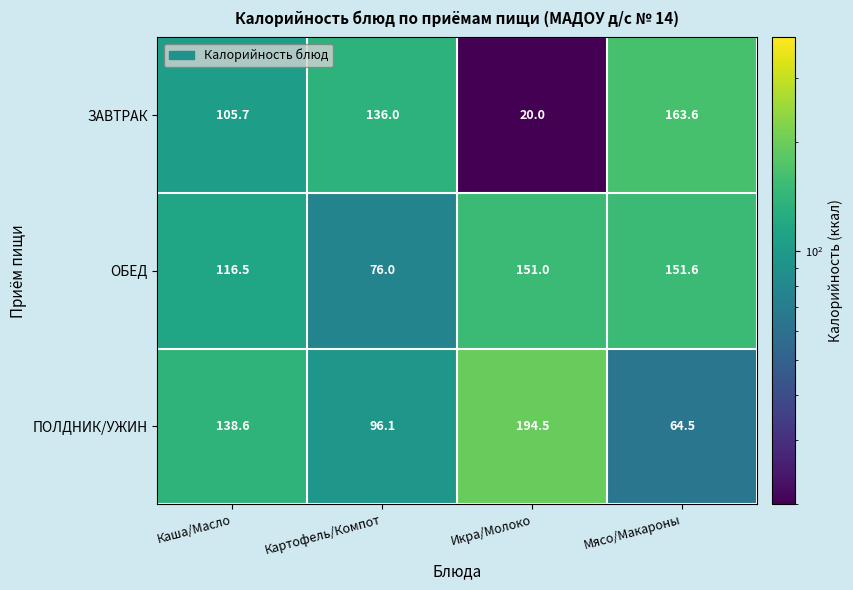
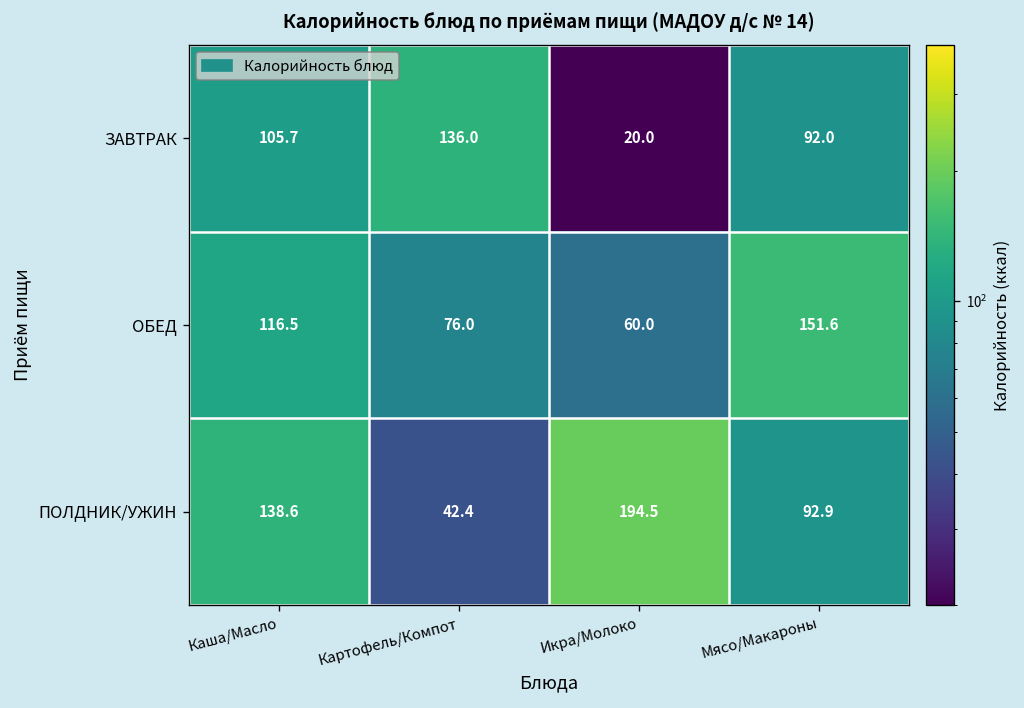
  {
    "ЗАВТРАК": {
      "Каша/Масло": 105.7,
      "Картофель/Компот": 136.0,
      "Икра/Молоко": 20.0,
-     "Мясо/Макароны": 163.6
+     "Мясо/Макароны": 92.0
    },
    "ОБЕД": {
      "Каша/Масло": 116.5,
      "Картофель/Компот": 76.0,
-     "Икра/Молоко": 151.0,
+     "Икра/Молоко": 60.0,
      "Мясо/Макароны": 151.6
    },
    "ПОЛДНИК/УЖИН": {
      "Каша/Масло": 138.6,
-     "Картофель/Компот": 96.1,
+     "Картофель/Компот": 42.4,
      "Икра/Молоко": 194.5,
-     "Мясо/Макароны": 64.5
+     "Мясо/Макароны": 92.9
    }
  }
